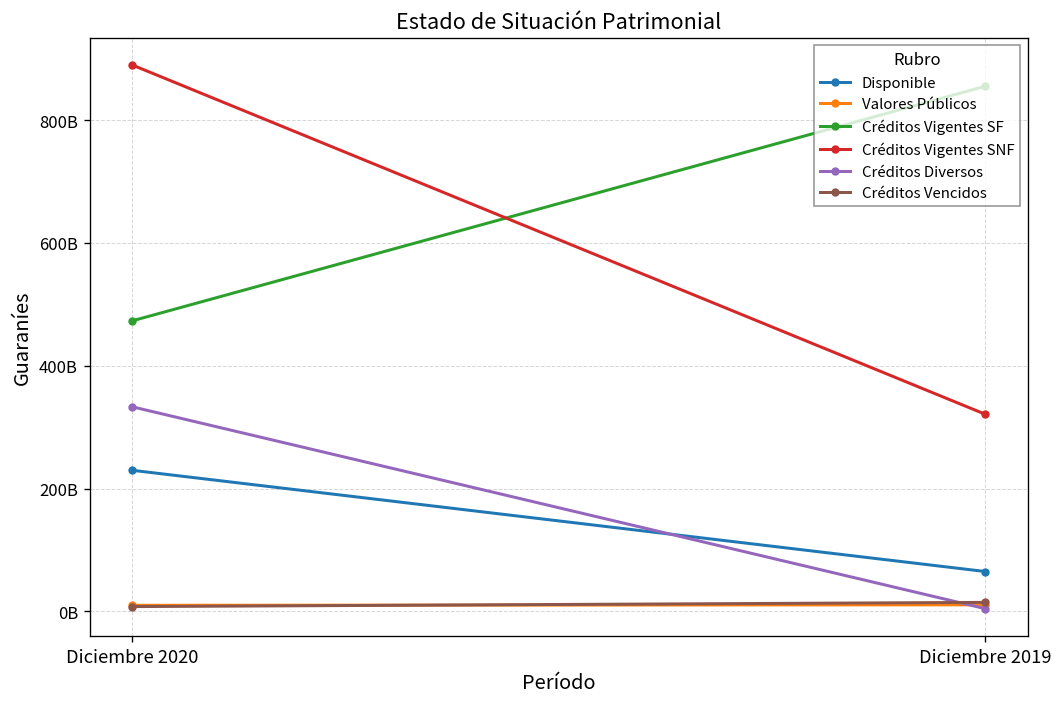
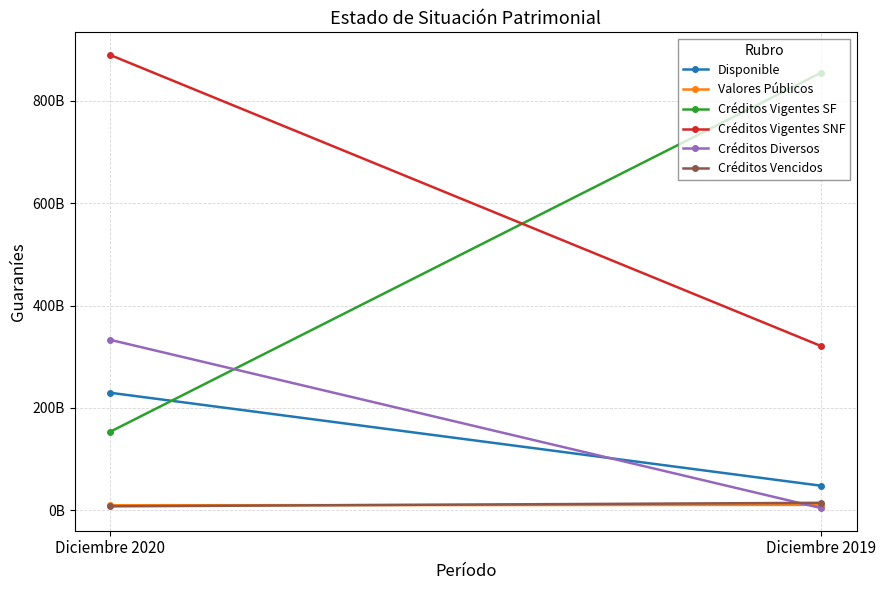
  {
    "Disponible": {
      "Diciembre 2020": 230000000000,
-     "Diciembre 2019": 60000000000
+     "Diciembre 2019": 50000000000
    },
    "Créditos Vigentes SF": {
-     "Diciembre 2020": 470000000000
+     "Diciembre 2020": 150000000000
    },
    "Créditos Vigentes SNF": {
      "Diciembre 2020": 890000000000,
      "Diciembre 2019": 320000000000
    },
    "Créditos Diversos": {
      "Diciembre 2020": 330000000000,
      "Diciembre 2019": 0
    }
  }
